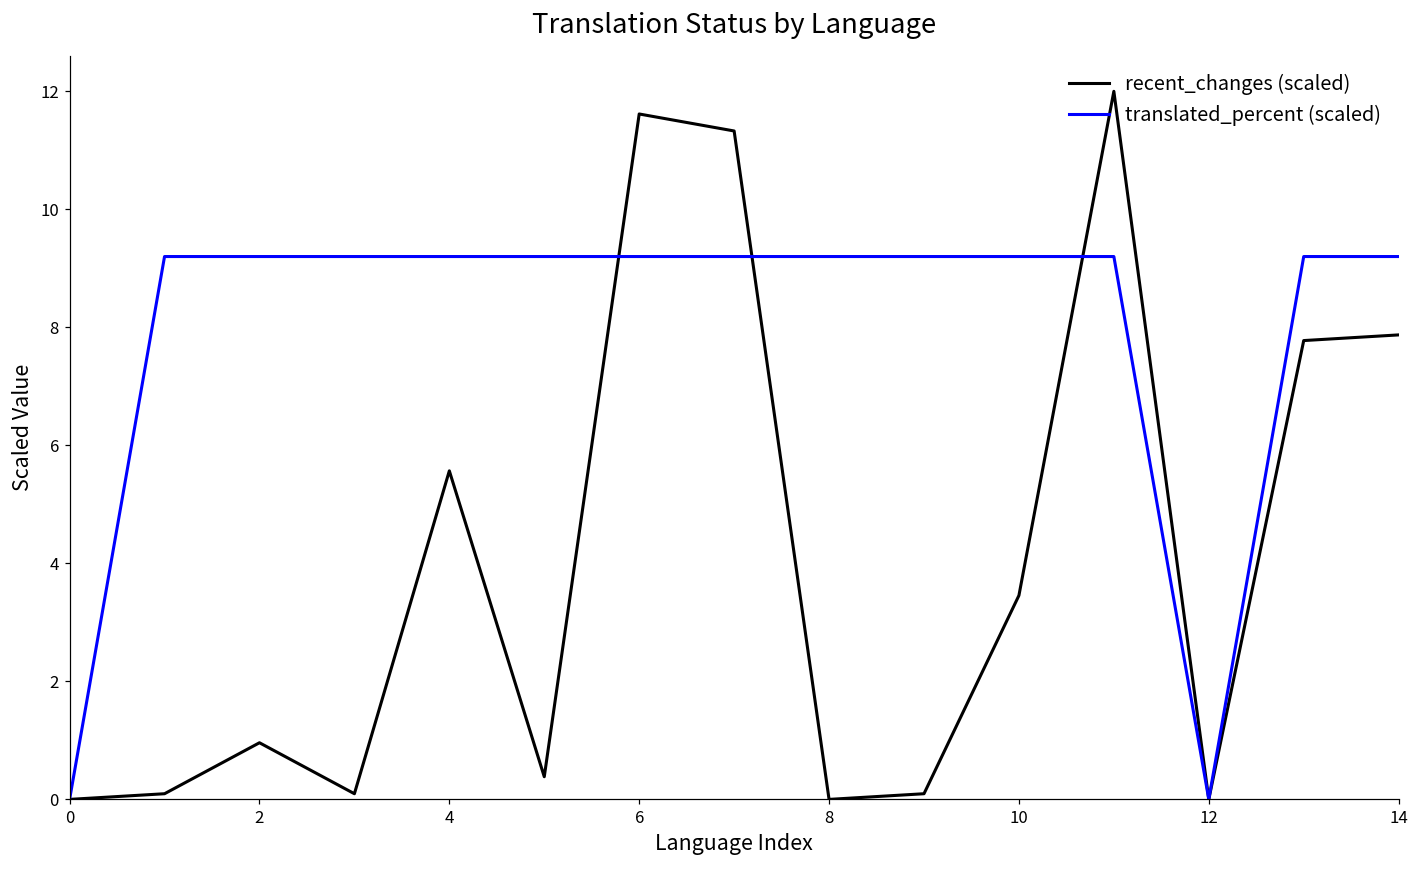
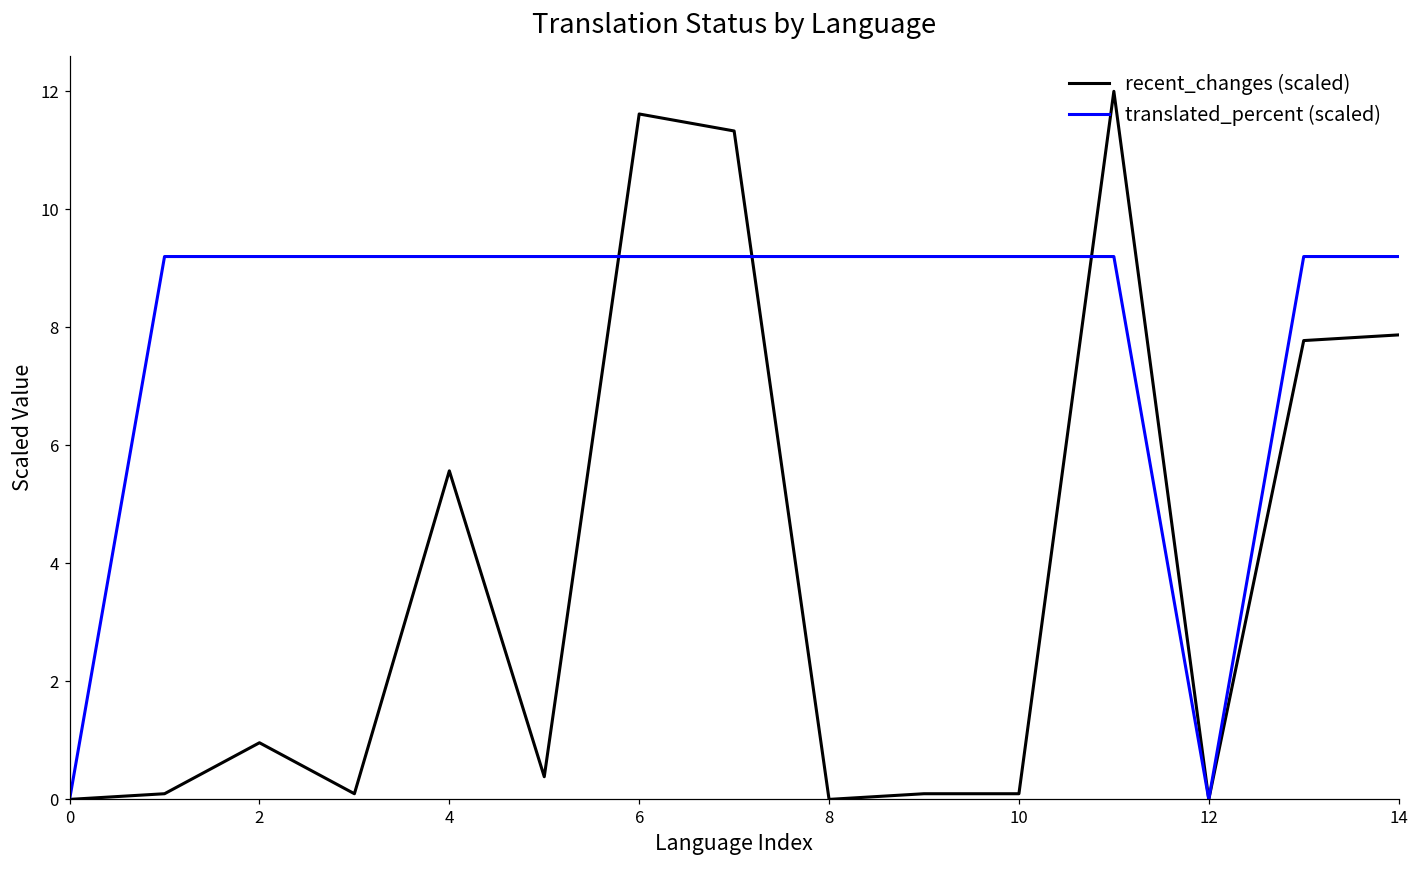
  {
    "recent_changes (scaled)": {
      "2": 1.0,
      "4": 5.6,
      "6": 11.6,
      "8": 0.0,
-     "10": 3.5,
+     "10": 0.1,
      "14": 7.9
    },
    "translated_percent (scaled)": {
      "2": 9.2,
      "4": 9.2,
      "6": 9.2,
      "8": 9.2,
      "10": 9.2,
      "14": 9.2
    }
  }
